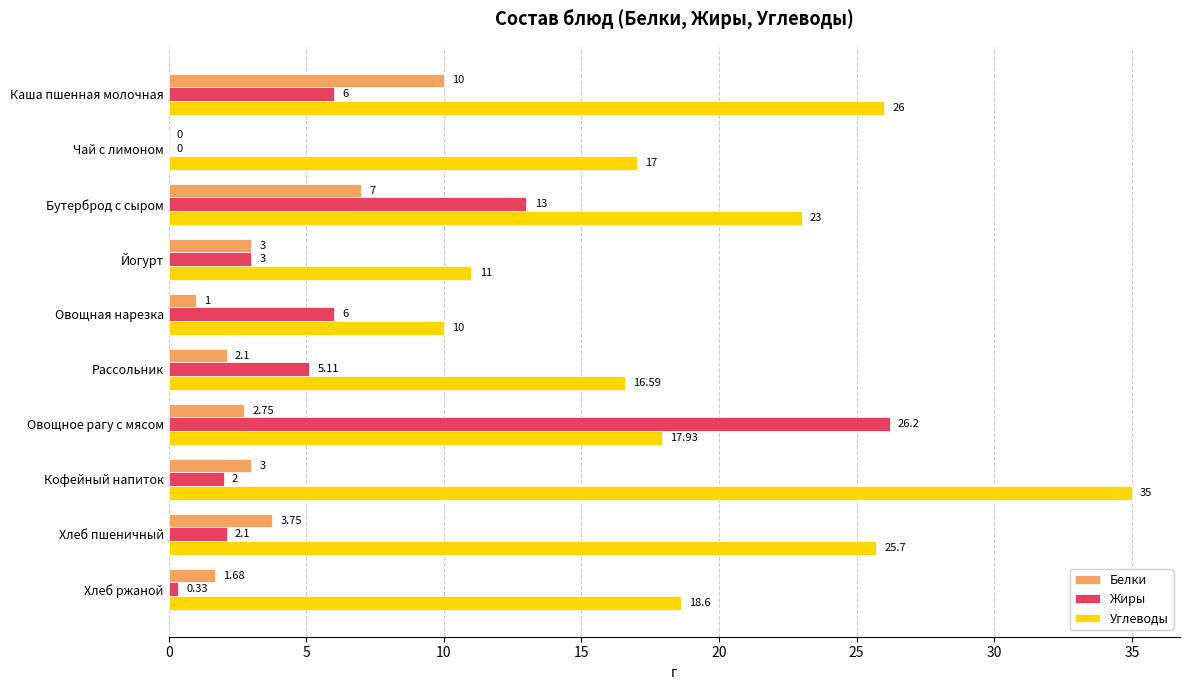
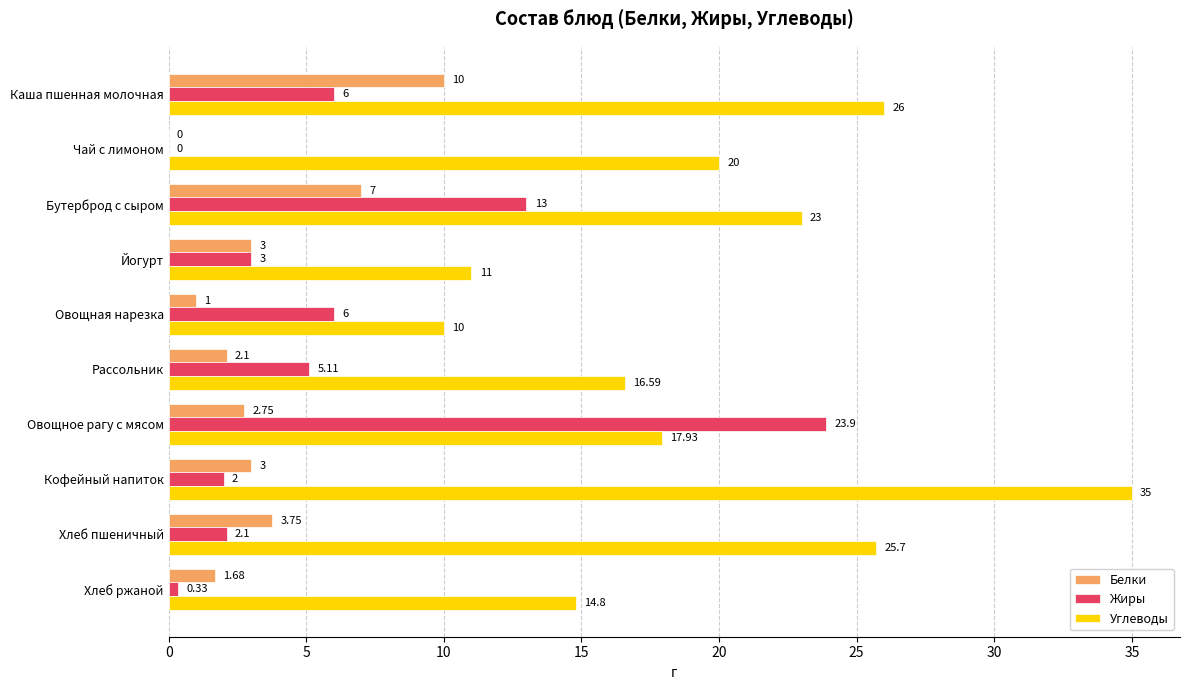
  {
    "Белки": {
      "Каша пшенная молочная": 10,
      "Чай с лимоном": 0,
      "Бутерброд с сыром": 7,
      "Йогурт": 3,
      "Овощная нарезка": 1,
      "Рассольник": 2.1,
      "Овощное рагу с мясом": 2.75,
      "Кофейный напиток": 3,
      "Хлеб пшеничный": 3.75,
      "Хлеб ржаной": 1.68
    },
    "Жиры": {
      "Каша пшенная молочная": 6,
      "Чай с лимоном": 0,
      "Бутерброд с сыром": 13,
      "Йогурт": 3,
      "Овощная нарезка": 6,
      "Рассольник": 5.11,
-     "Овощное рагу с мясом": 26.2,
+     "Овощное рагу с мясом": 23.9,
      "Кофейный напиток": 2,
      "Хлеб пшеничный": 2.1,
      "Хлеб ржаной": 0.33
    },
    "Углеводы": {
      "Каша пшенная молочная": 26,
-     "Чай с лимоном": 17,
+     "Чай с лимоном": 20,
      "Бутерброд с сыром": 23,
      "Йогурт": 11,
      "Овощная нарезка": 10,
      "Рассольник": 16.59,
      "Овощное рагу с мясом": 17.93,
      "Кофейный напиток": 35,
      "Хлеб пшеничный": 25.7,
-     "Хлеб ржаной": 18.6
+     "Хлеб ржаной": 14.8
    }
  }
